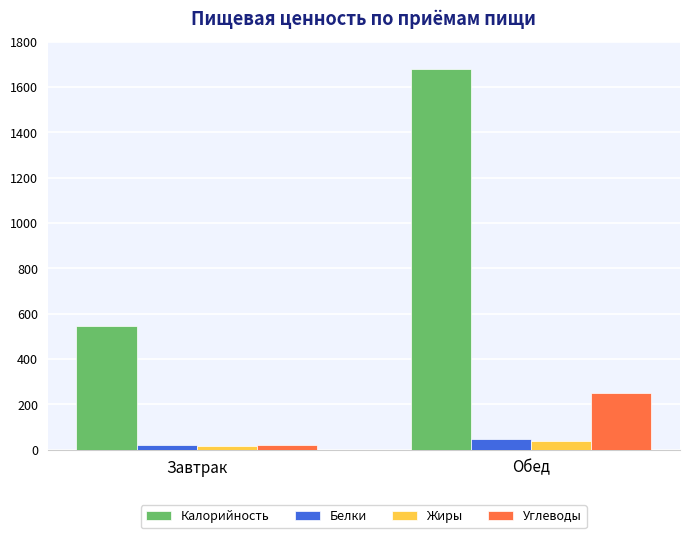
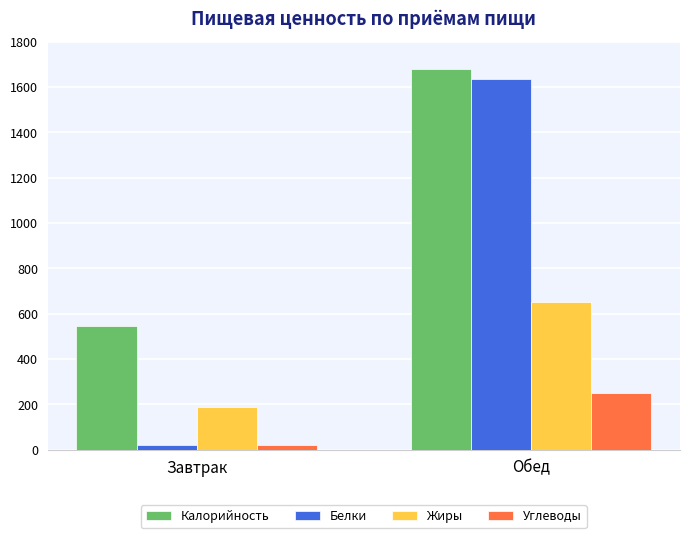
  {
    "Калорийность": {
      "Завтрак": 550,
      "Обед": 1680
    },
    "Белки": {
      "Завтрак": 20,
-     "Обед": 50
+     "Обед": 1630
    },
    "Жиры": {
-     "Завтрак": 20,
-     "Обед": 40
+     "Завтрак": 190,
+     "Обед": 650
    },
    "Углеводы": {
      "Завтрак": 20,
      "Обед": 250
    }
  }
